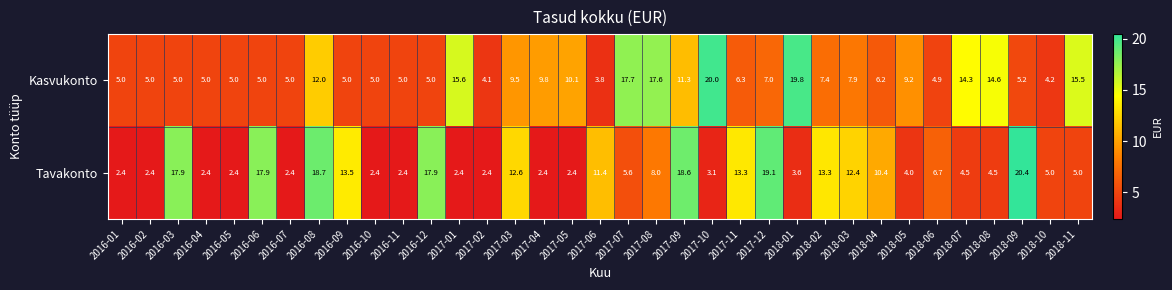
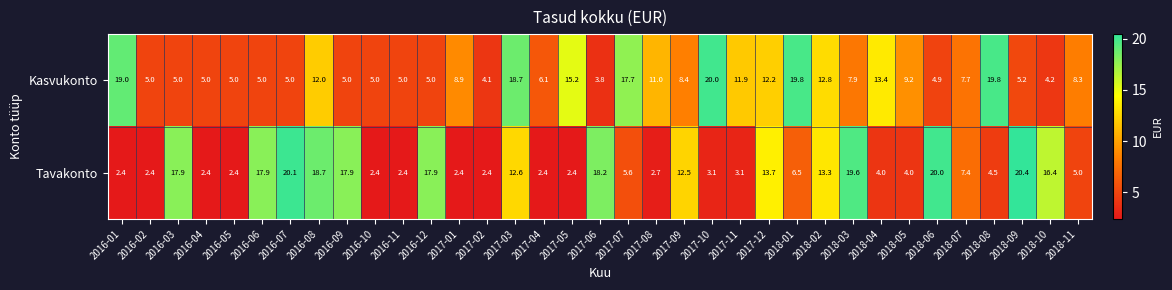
  {
    "Kasvukonto": {
-     "2016-01": 5.0,
+     "2016-01": 19.0,
      "2016-02": 5.0,
      "2016-03": 5.0,
      "2016-04": 5.0,
      "2016-05": 5.0,
      "2016-06": 5.0,
      "2016-07": 5.0,
      "2016-08": 12.0,
      "2016-09": 5.0,
      "2016-10": 5.0,
      "2016-11": 5.0,
      "2016-12": 5.0,
-     "2017-01": 15.6,
+     "2017-01": 8.9,
      "2017-02": 4.1,
-     "2017-03": 9.5,
-     "2017-04": 9.8,
-     "2017-05": 10.1,
+     "2017-03": 18.7,
+     "2017-04": 6.1,
+     "2017-05": 15.2,
      "2017-06": 3.8,
      "2017-07": 17.7,
-     "2017-08": 17.6,
-     "2017-09": 11.3,
+     "2017-08": 11.0,
+     "2017-09": 8.4,
      "2017-10": 20.0,
-     "2017-11": 6.3,
-     "2017-12": 7.0,
+     "2017-11": 11.9,
+     "2017-12": 12.2,
      "2018-01": 19.8,
-     "2018-02": 7.4,
+     "2018-02": 12.8,
      "2018-03": 7.9,
-     "2018-04": 6.2,
+     "2018-04": 13.4,
      "2018-05": 9.2,
      "2018-06": 4.9,
-     "2018-07": 14.3,
-     "2018-08": 14.6,
+     "2018-07": 7.7,
+     "2018-08": 19.8,
      "2018-09": 5.2,
      "2018-10": 4.2,
-     "2018-11": 15.5
+     "2018-11": 8.3
    },
    "Tavakonto": {
      "2016-01": 2.4,
      "2016-02": 2.4,
      "2016-03": 17.9,
      "2016-04": 2.4,
      "2016-05": 2.4,
      "2016-06": 17.9,
-     "2016-07": 2.4,
+     "2016-07": 20.1,
      "2016-08": 18.7,
-     "2016-09": 13.5,
+     "2016-09": 17.9,
      "2016-10": 2.4,
      "2016-11": 2.4,
      "2016-12": 17.9,
      "2017-01": 2.4,
      "2017-02": 2.4,
      "2017-03": 12.6,
      "2017-04": 2.4,
      "2017-05": 2.4,
-     "2017-06": 11.4,
+     "2017-06": 18.2,
      "2017-07": 5.6,
-     "2017-08": 8.0,
-     "2017-09": 18.6,
+     "2017-08": 2.7,
+     "2017-09": 12.5,
      "2017-10": 3.1,
-     "2017-11": 13.3,
-     "2017-12": 19.1,
-     "2018-01": 3.6,
+     "2017-11": 3.1,
+     "2017-12": 13.7,
+     "2018-01": 6.5,
      "2018-02": 13.3,
-     "2018-03": 12.4,
-     "2018-04": 10.4,
+     "2018-03": 19.6,
+     "2018-04": 4.0,
      "2018-05": 4.0,
-     "2018-06": 6.7,
-     "2018-07": 4.5,
+     "2018-06": 20.0,
+     "2018-07": 7.4,
      "2018-08": 4.5,
      "2018-09": 20.4,
-     "2018-10": 5.0,
+     "2018-10": 16.4,
      "2018-11": 5.0
    }
  }
